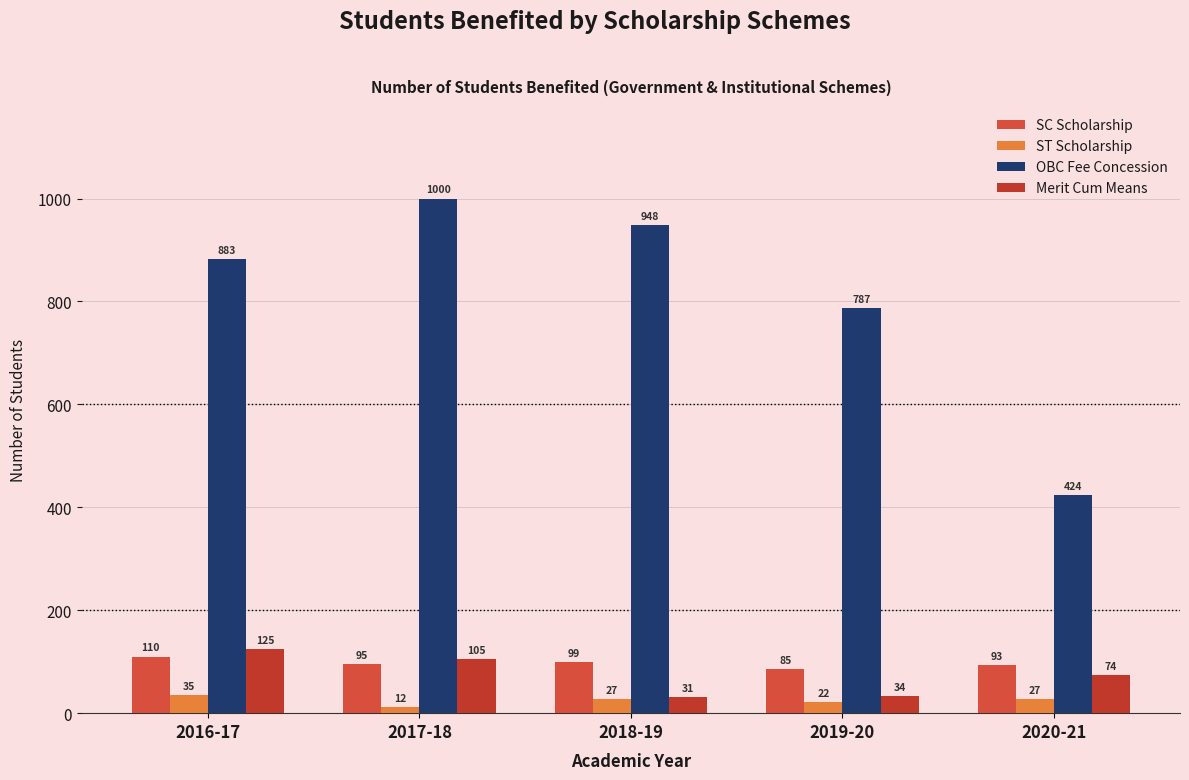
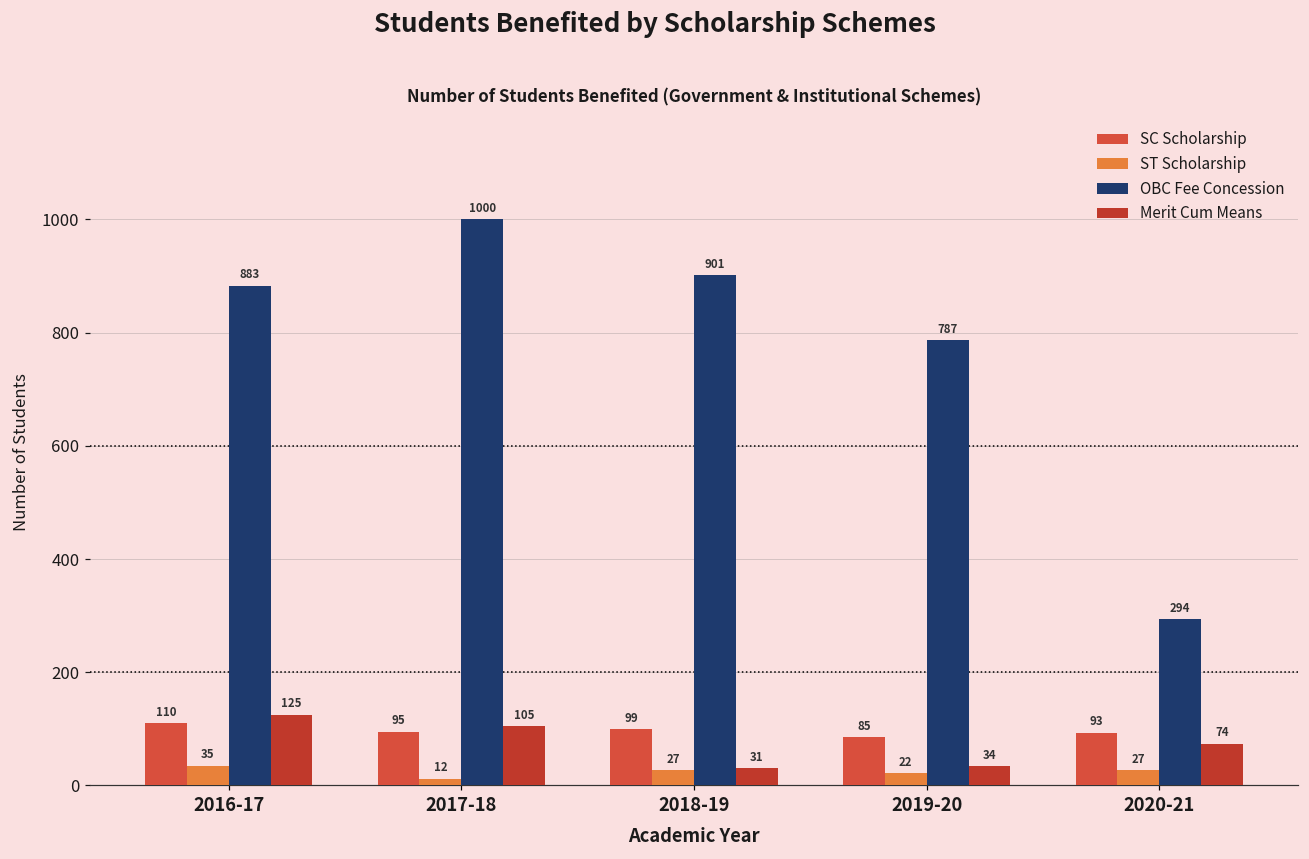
  {
    "OBC Fee Concession": {
      "2016-17": 883,
      "2017-18": 1000,
-     "2018-19": 948,
+     "2018-19": 901,
      "2019-20": 787,
-     "2020-21": 424
+     "2020-21": 294
    }
  }
